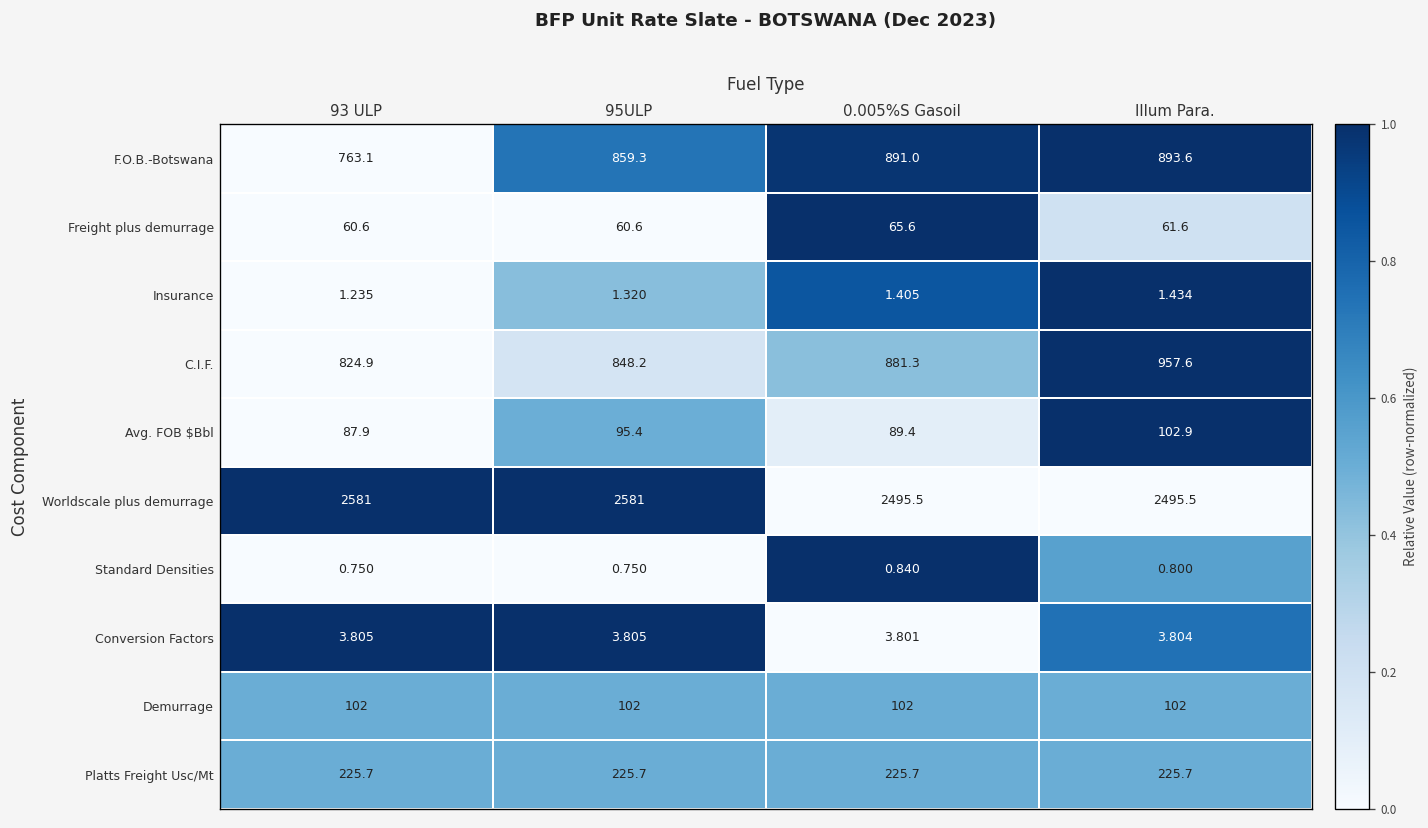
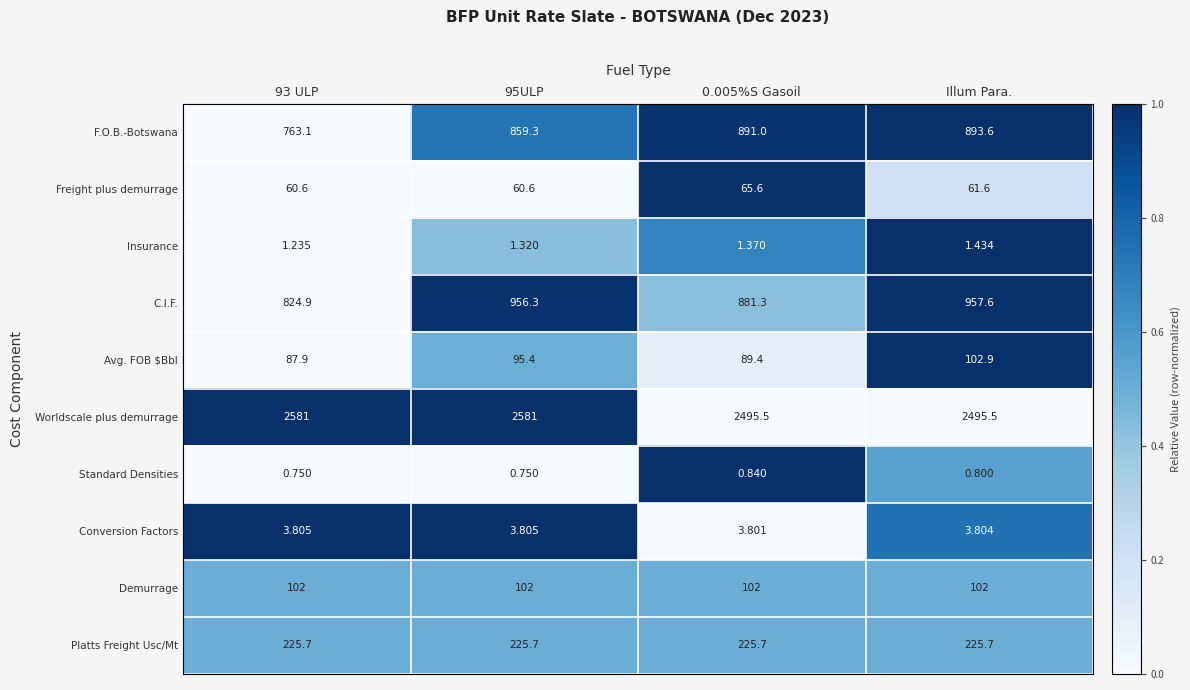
  {
    "F.O.B.-Botswana": {
      "93 ULP": 763.1,
      "95ULP": 859.3,
      "0.005%S Gasoil": 891.0,
      "Illum Para.": 893.6
    },
    "Freight plus demurrage": {
      "93 ULP": 60.6,
      "95ULP": 60.6,
      "0.005%S Gasoil": 65.6,
      "Illum Para.": 61.6
    },
    "Insurance": {
      "93 ULP": 1.235,
      "95ULP": 1.320,
-     "0.005%S Gasoil": 1.405,
+     "0.005%S Gasoil": 1.370,
      "Illum Para.": 1.434
    },
    "C.I.F.": {
      "93 ULP": 824.9,
-     "95ULP": 848.2,
+     "95ULP": 956.3,
      "0.005%S Gasoil": 881.3,
      "Illum Para.": 957.6
    },
    "Avg. FOB $Bbl": {
      "93 ULP": 87.9,
      "95ULP": 95.4,
      "0.005%S Gasoil": 89.4,
      "Illum Para.": 102.9
    },
    "Worldscale plus demurrage": {
      "93 ULP": 2581,
      "95ULP": 2581,
      "0.005%S Gasoil": 2495.5,
      "Illum Para.": 2495.5
    },
    "Standard Densities": {
      "93 ULP": 0.750,
      "95ULP": 0.750,
      "0.005%S Gasoil": 0.840,
      "Illum Para.": 0.800
    },
    "Conversion Factors": {
      "93 ULP": 3.805,
      "95ULP": 3.805,
      "0.005%S Gasoil": 3.801,
      "Illum Para.": 3.804
    },
    "Demurrage": {
      "93 ULP": 102,
      "95ULP": 102,
      "0.005%S Gasoil": 102,
      "Illum Para.": 102
    },
    "Platts Freight Usc/Mt": {
      "93 ULP": 225.7,
      "95ULP": 225.7,
      "0.005%S Gasoil": 225.7,
      "Illum Para.": 225.7
    }
  }
